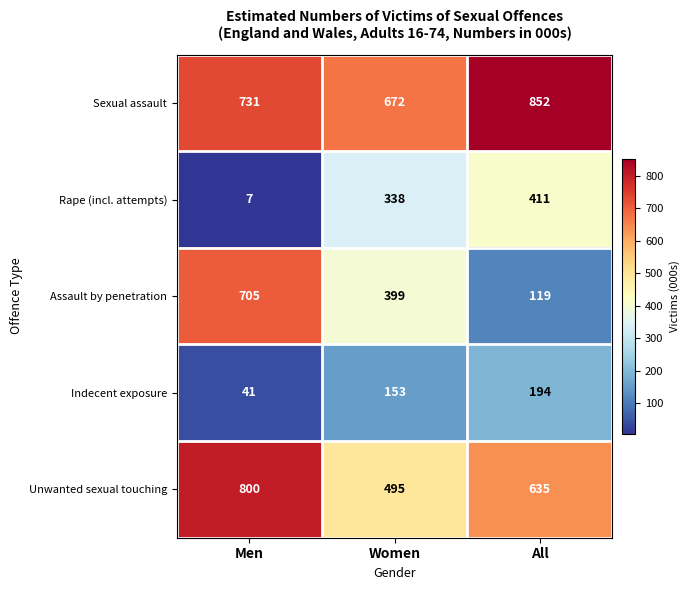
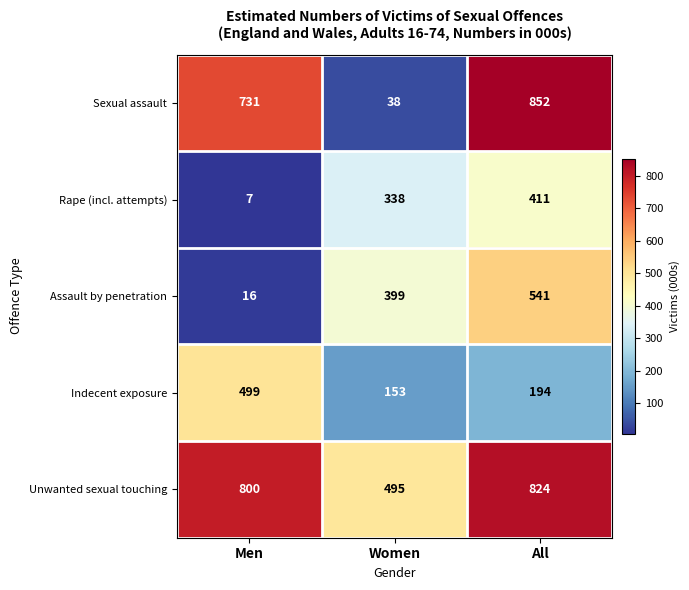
  {
    "Sexual assault": {
      "Men": 731,
-     "Women": 672,
+     "Women": 38,
      "All": 852
    },
    "Rape (incl. attempts)": {
      "Men": 7,
      "Women": 338,
      "All": 411
    },
    "Assault by penetration": {
-     "Men": 705,
+     "Men": 16,
      "Women": 399,
-     "All": 119
+     "All": 541
    },
    "Indecent exposure": {
-     "Men": 41,
+     "Men": 499,
      "Women": 153,
      "All": 194
    },
    "Unwanted sexual touching": {
      "Men": 800,
      "Women": 495,
-     "All": 635
+     "All": 824
    }
  }
